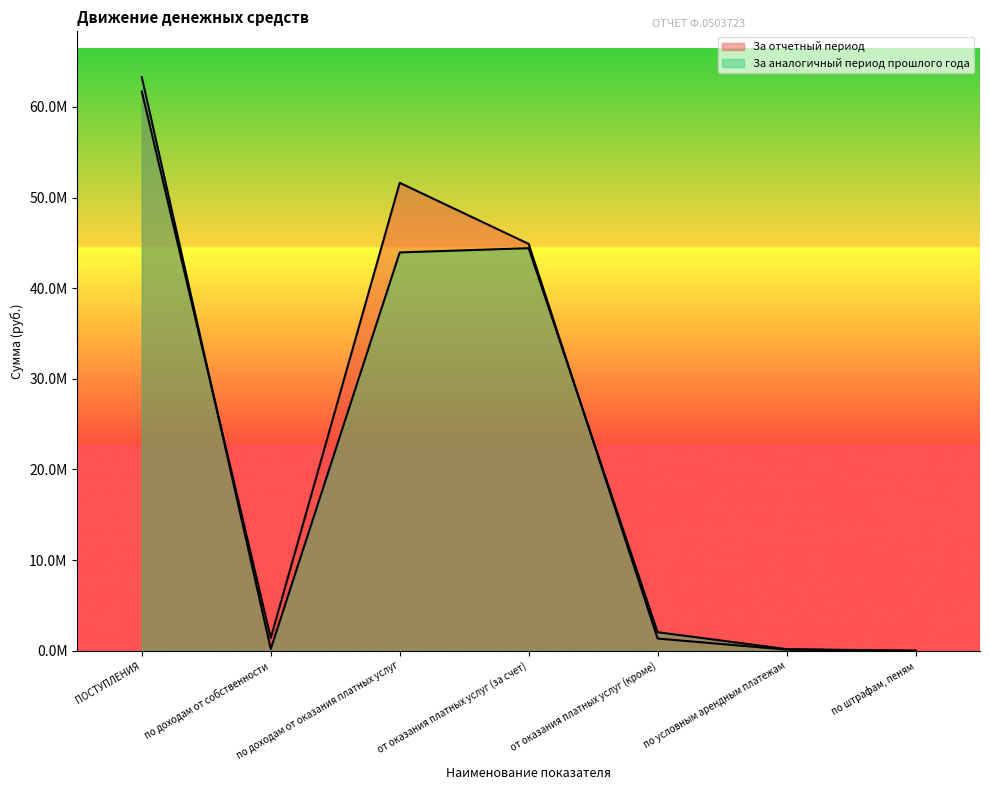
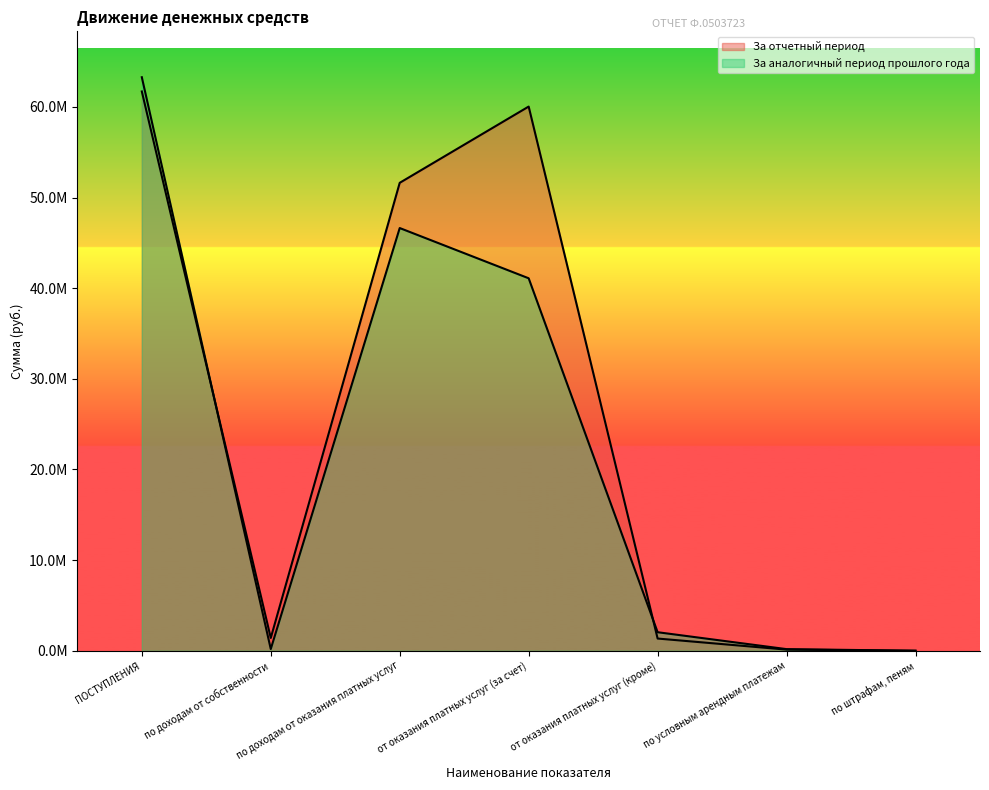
  {
    "За отчетный период": {
      "ПОСТУПЛЕНИЯ": 62000000,
      "по доходам от собственности": 1000000,
      "по доходам от оказания платных услуг": 52000000,
-     "от оказания платных услуг (за счет)": 45000000,
+     "от оказания платных услуг (за счет)": 60000000,
      "от оказания платных услуг (кроме)": 1000000
    },
    "За аналогичный период прошлого года": {
      "ПОСТУПЛЕНИЯ": 63000000,
      "по доходам от собственности": 0,
-     "по доходам от оказания платных услуг": 44000000,
-     "от оказания платных услуг (за счет)": 44000000,
+     "по доходам от оказания платных услуг": 47000000,
+     "от оказания платных услуг (за счет)": 41000000,
      "от оказания платных услуг (кроме)": 2000000
    }
  }
